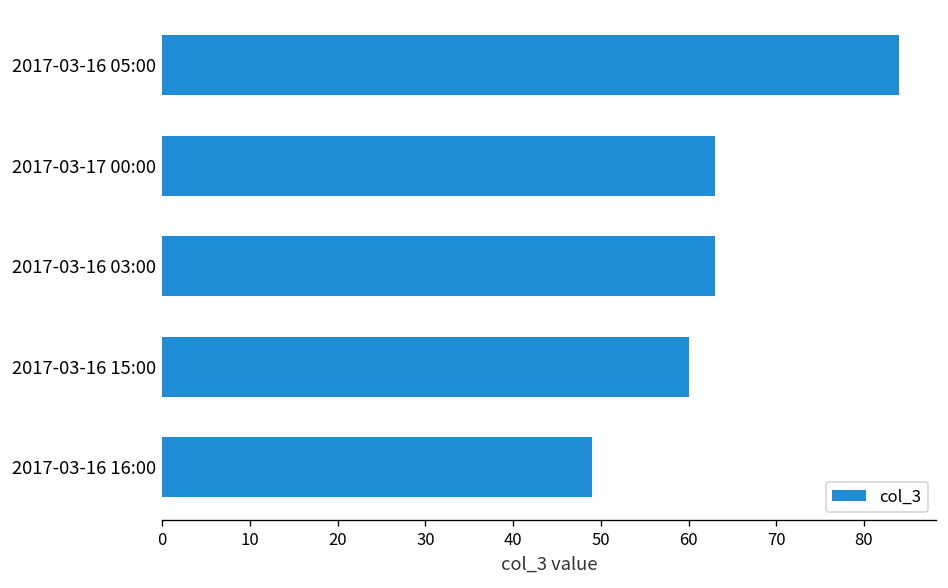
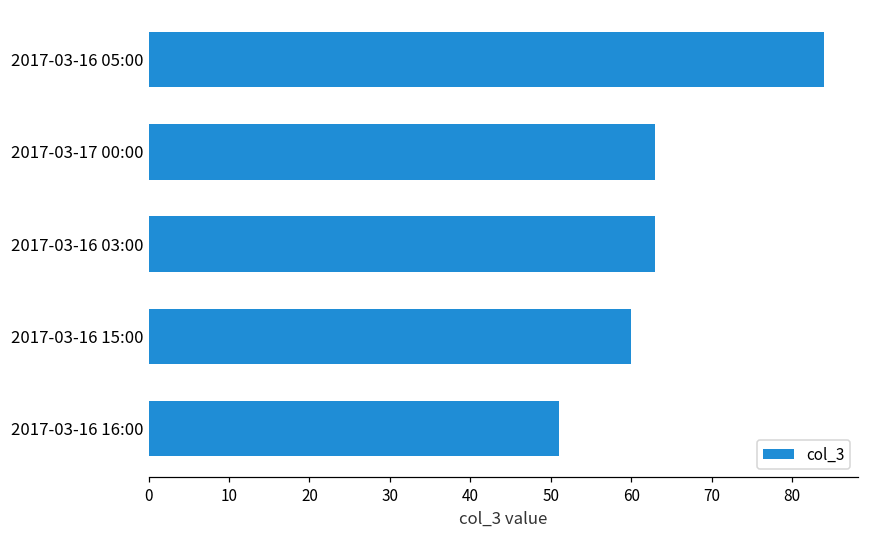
  {
    "2017-03-16 05:00": 84,
    "2017-03-17 00:00": 63,
    "2017-03-16 03:00": 63,
    "2017-03-16 15:00": 60,
-   "2017-03-16 16:00": 49
+   "2017-03-16 16:00": 51
  }
